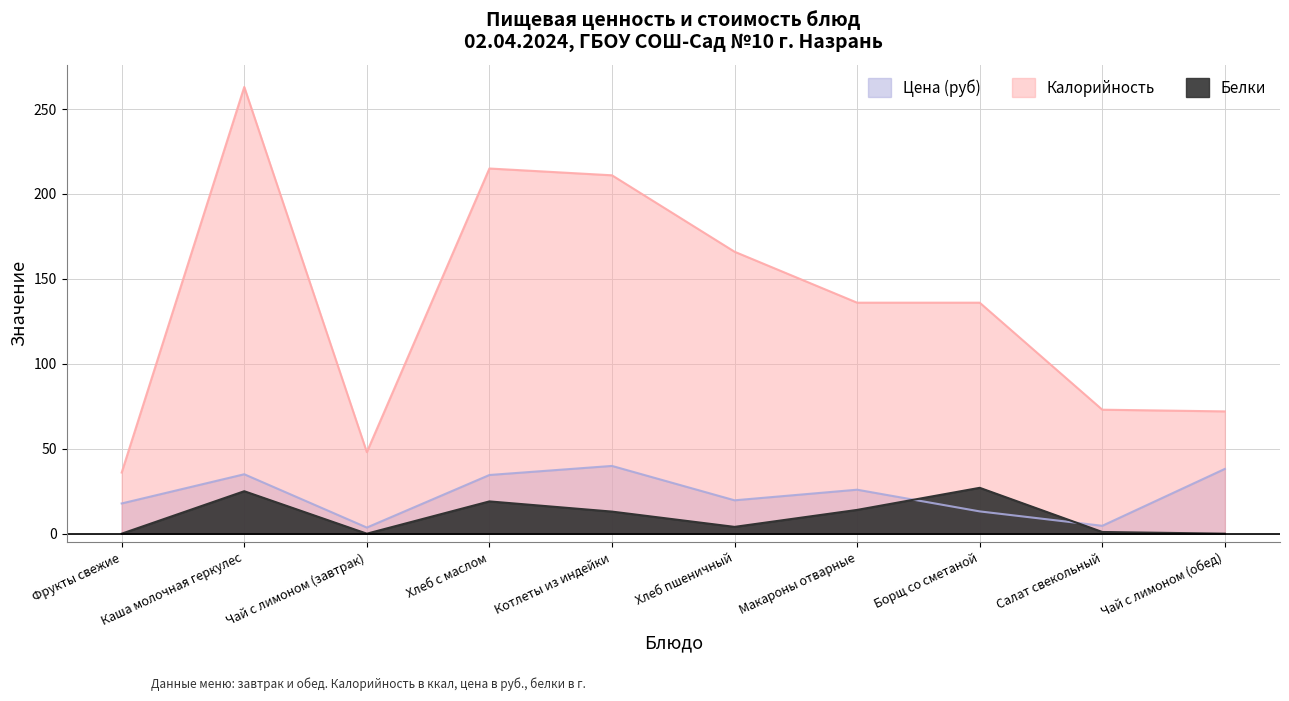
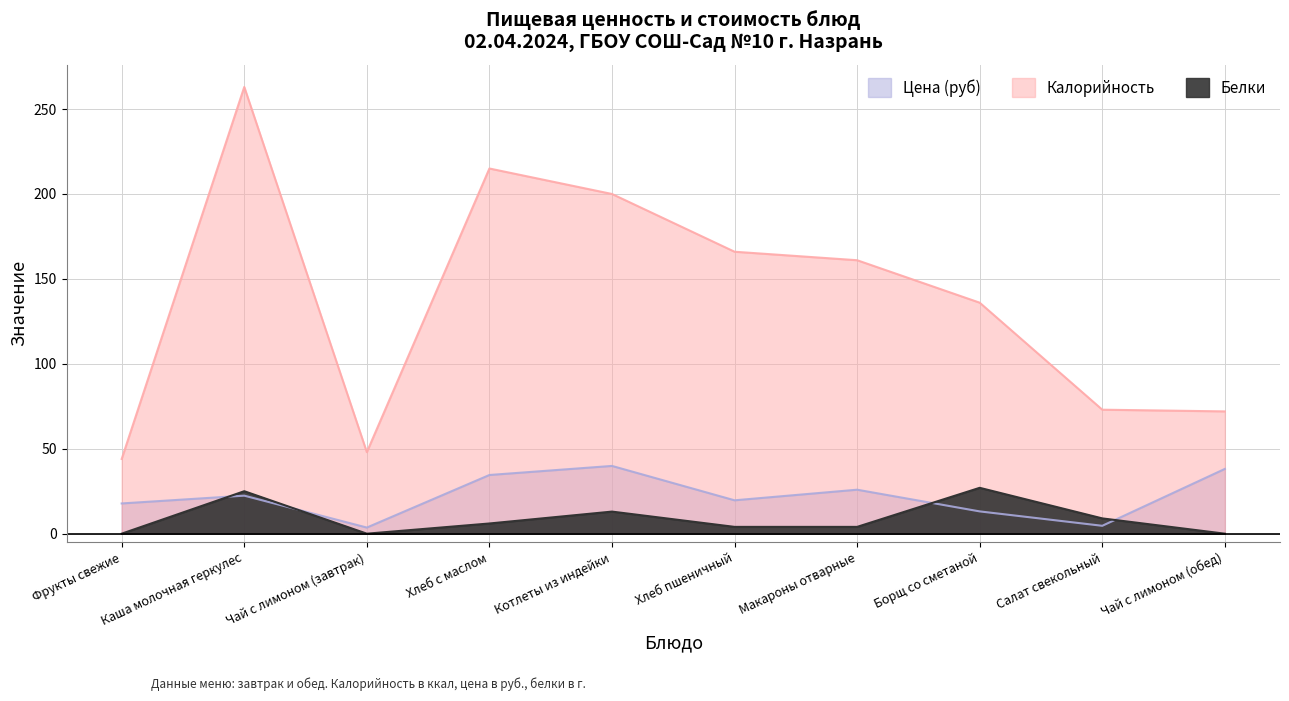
  {
    "Цена (руб)": {
      "Фрукты свежие": 18,
-     "Каша молочная геркулес": 35,
+     "Каша молочная геркулес": 22,
      "Чай с лимоном (завтрак)": 4,
      "Хлеб с маслом": 35,
      "Котлеты из индейки": 40,
      "Хлеб пшеничный": 20,
      "Макароны отварные": 26,
      "Борщ со сметаной": 13,
      "Салат свекольный": 5,
      "Чай с лимоном (обед)": 38
    },
    "Калорийность": {
-     "Фрукты свежие": 36,
+     "Фрукты свежие": 44,
      "Каша молочная геркулес": 263,
      "Чай с лимоном (завтрак)": 48,
      "Хлеб с маслом": 215,
-     "Котлеты из индейки": 211,
+     "Котлеты из индейки": 200,
      "Хлеб пшеничный": 166,
-     "Макароны отварные": 136,
+     "Макароны отварные": 161,
      "Борщ со сметаной": 136,
      "Салат свекольный": 73,
      "Чай с лимоном (обед)": 72
    },
    "Белки": {
      "Фрукты свежие": 0,
      "Каша молочная геркулес": 25,
      "Чай с лимоном (завтрак)": 0,
-     "Хлеб с маслом": 19,
+     "Хлеб с маслом": 6,
      "Котлеты из индейки": 13,
      "Хлеб пшеничный": 4,
-     "Макароны отварные": 14,
+     "Макароны отварные": 4,
      "Борщ со сметаной": 27,
-     "Салат свекольный": 1,
+     "Салат свекольный": 9,
      "Чай с лимоном (обед)": 0
    }
  }
